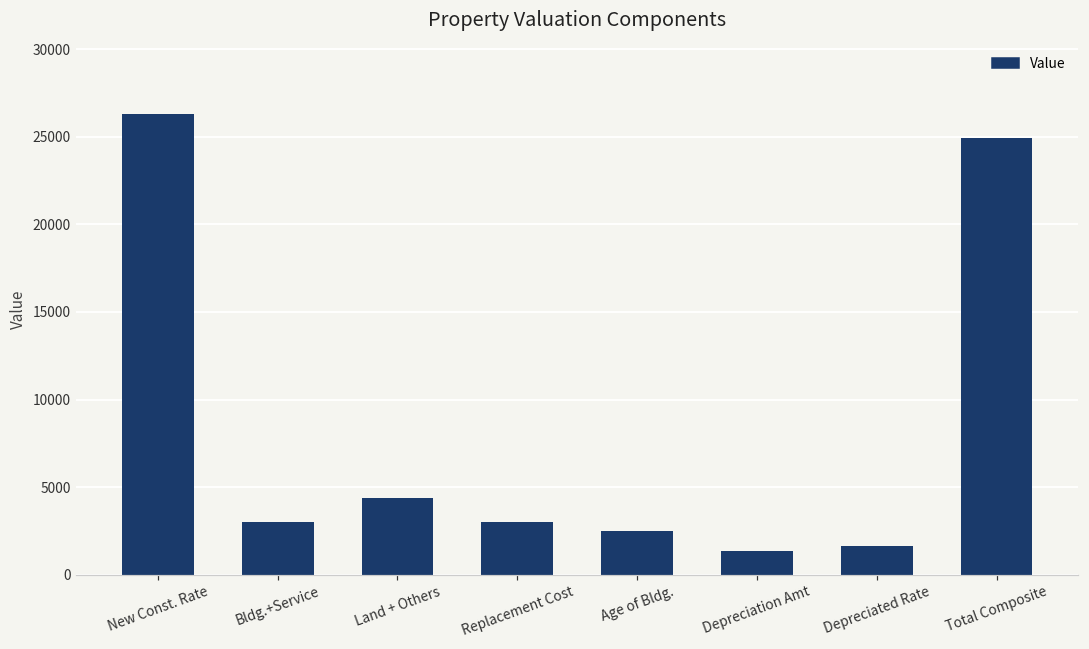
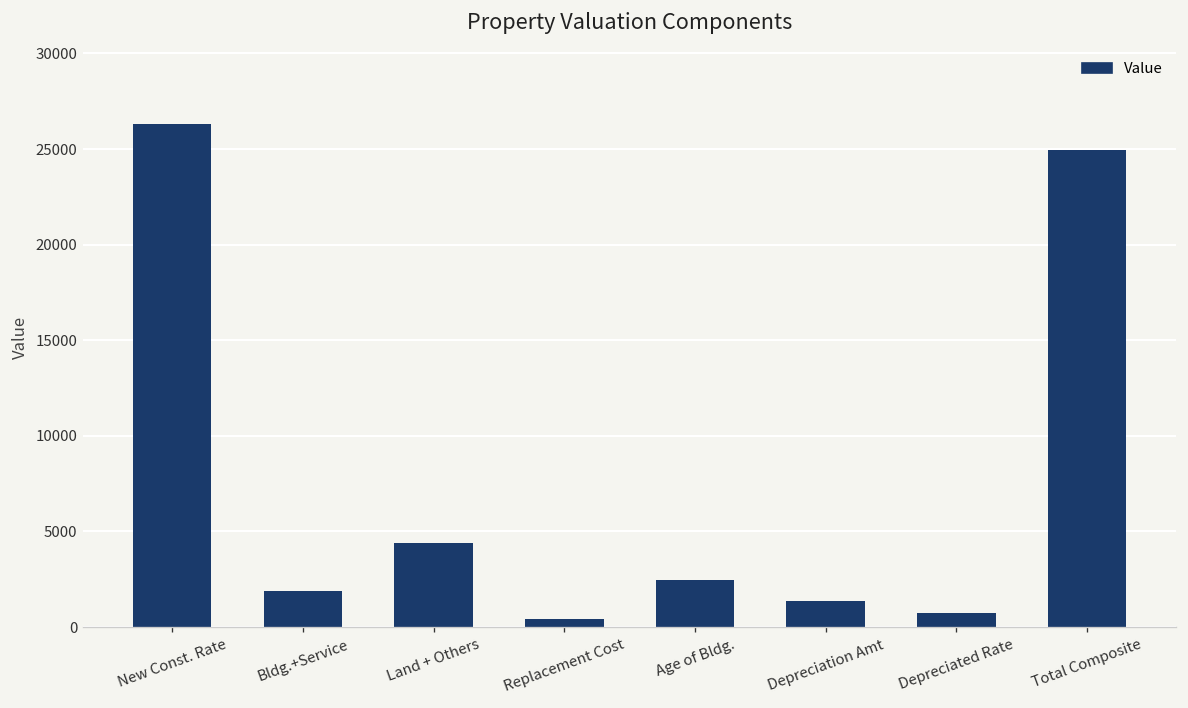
  {
    "New Const. Rate": 26300,
-   "Bldg.+Service": 3000,
+   "Bldg.+Service": 1900,
    "Land + Others": 4400,
-   "Replacement Cost": 3000,
+   "Replacement Cost": 400,
    "Age of Bldg.": 2500,
    "Depreciation Amt": 1400,
-   "Depreciated Rate": 1700,
+   "Depreciated Rate": 700,
    "Total Composite": 25000
  }
